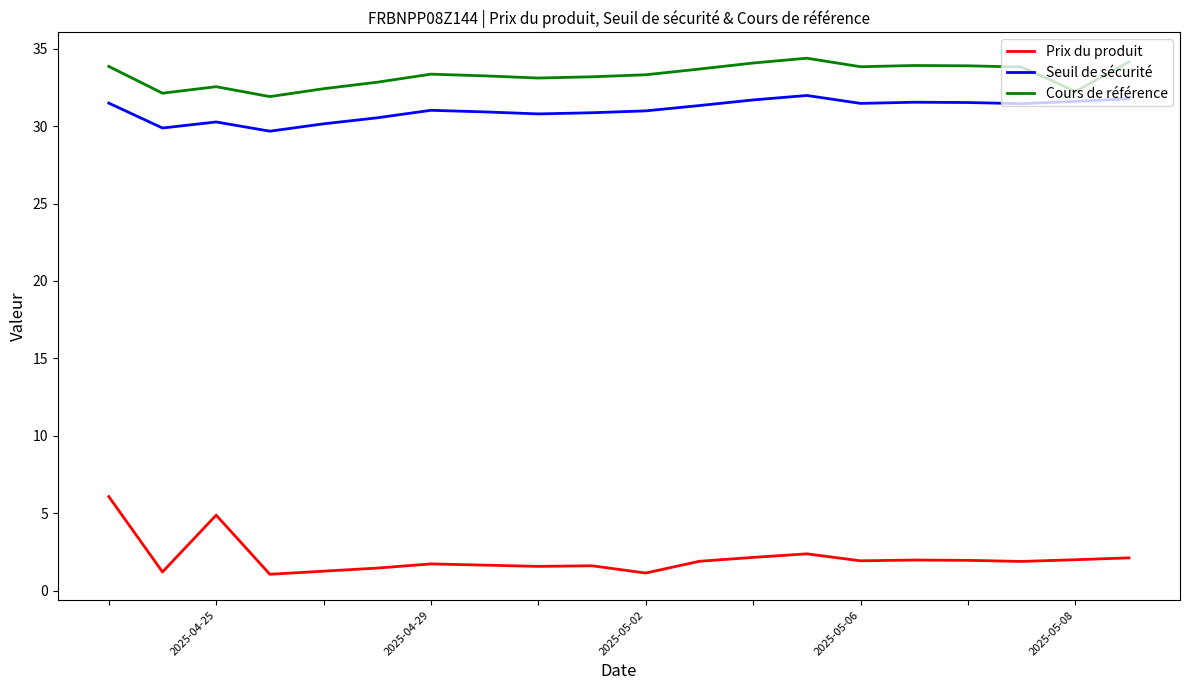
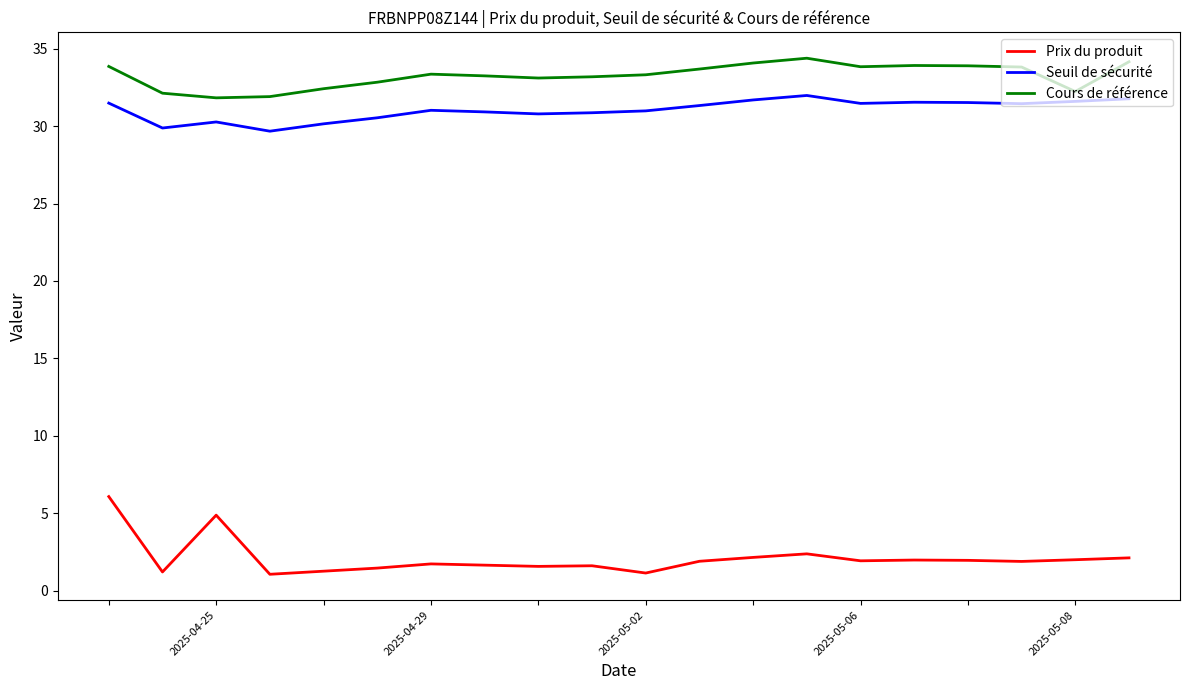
  {
    "Prix du produit": {
      "2025-04-25": 4.9,
      "2025-05-02": 1.1,
      "2025-05-08": 2.0
    },
    "Seuil de sécurité": {
      "2025-04-25": 30.3,
      "2025-05-02": 31.0
    },
    "Cours de référence": {
-     "2025-04-25": 32.6,
+     "2025-04-25": 31.8,
      "2025-05-02": 33.3
    }
  }
